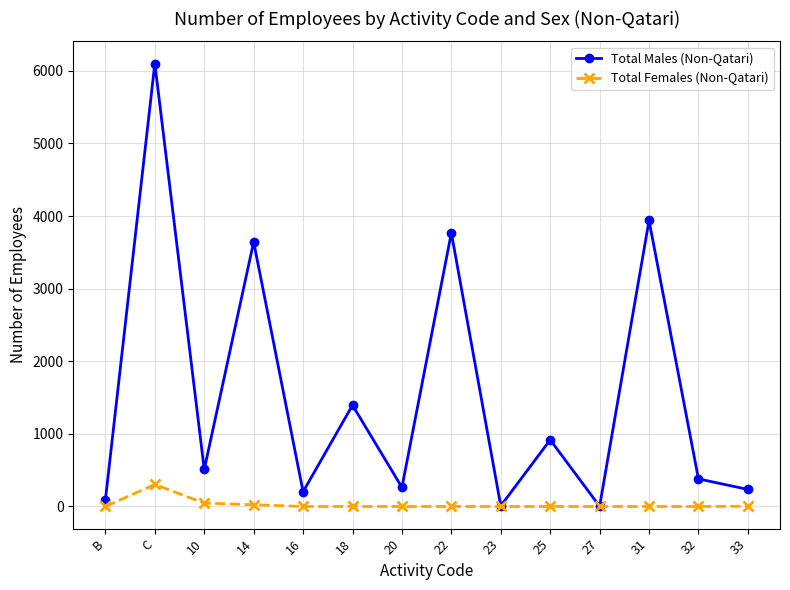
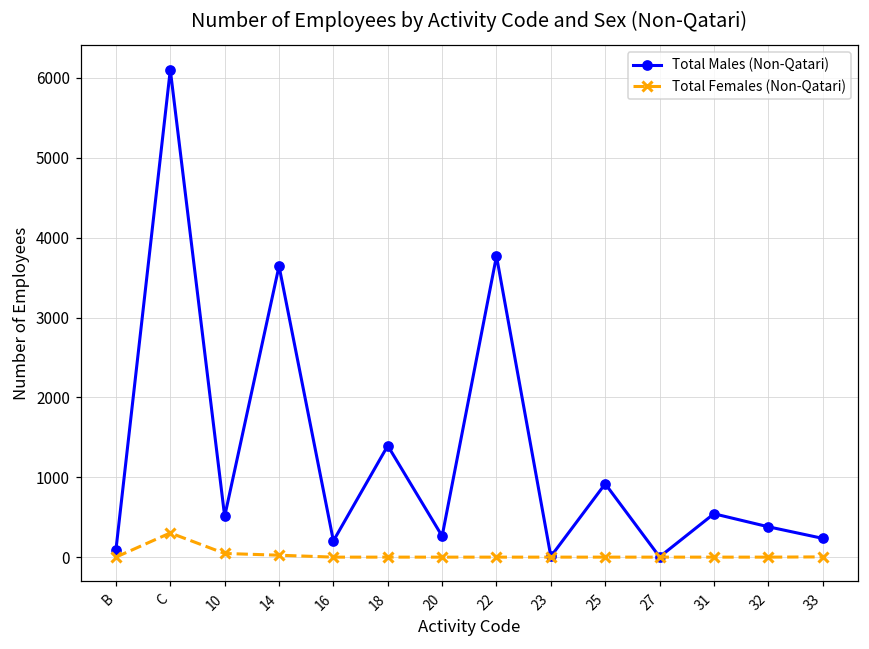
  {
    "Total Males (Non-Qatari)": {
      "B": 100,
      "C": 6100,
      "10": 500,
      "14": 3600,
      "16": 200,
      "18": 1400,
      "20": 300,
      "22": 3800,
      "25": 900,
-     "31": 3900,
+     "31": 500,
      "32": 400,
      "33": 200
    },
    "Total Females (Non-Qatari)": {
      "B": 0,
      "C": 300,
      "10": 0,
      "14": 0,
      "16": 0,
      "18": 0,
      "20": 0,
      "22": 0,
      "25": 0,
      "31": 0,
      "32": 0,
      "33": 0
    }
  }
